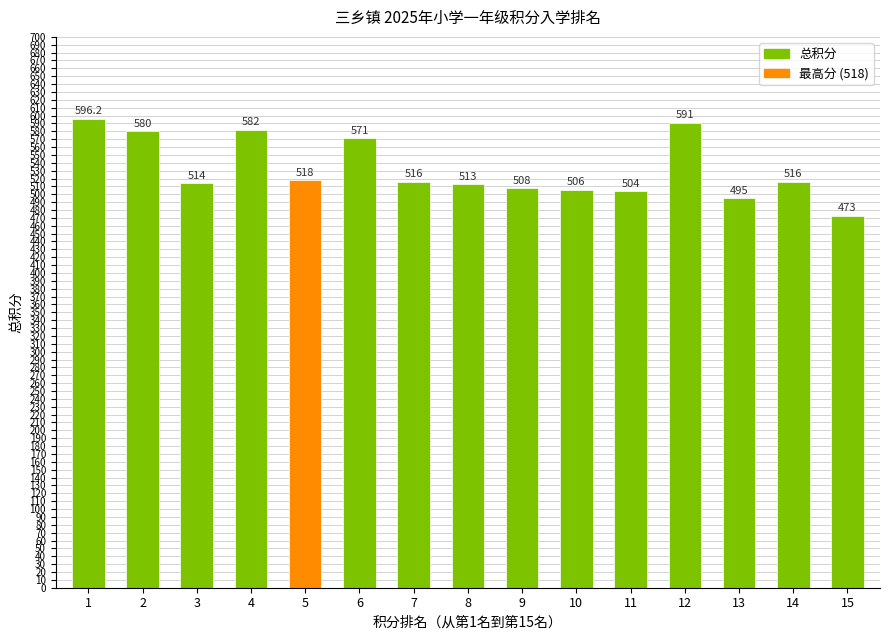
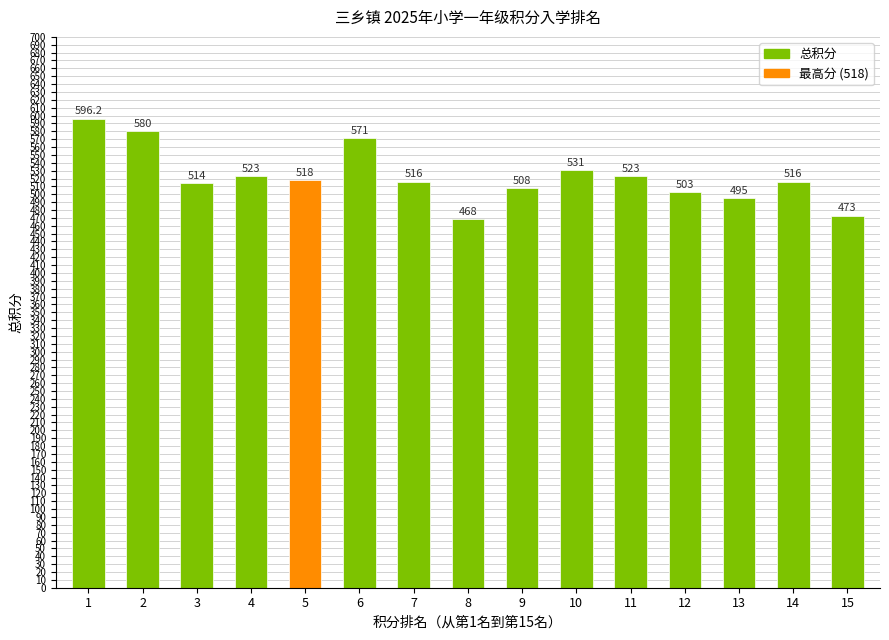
  {
    "1": 596.2,
    "2": 580,
    "3": 514,
-   "4": 582,
+   "4": 523,
    "5": 518,
    "6": 571,
    "7": 516,
-   "8": 513,
+   "8": 468,
    "9": 508,
-   "10": 506,
-   "11": 504,
-   "12": 591,
+   "10": 531,
+   "11": 523,
+   "12": 503,
    "13": 495,
    "14": 516,
    "15": 473
  }
